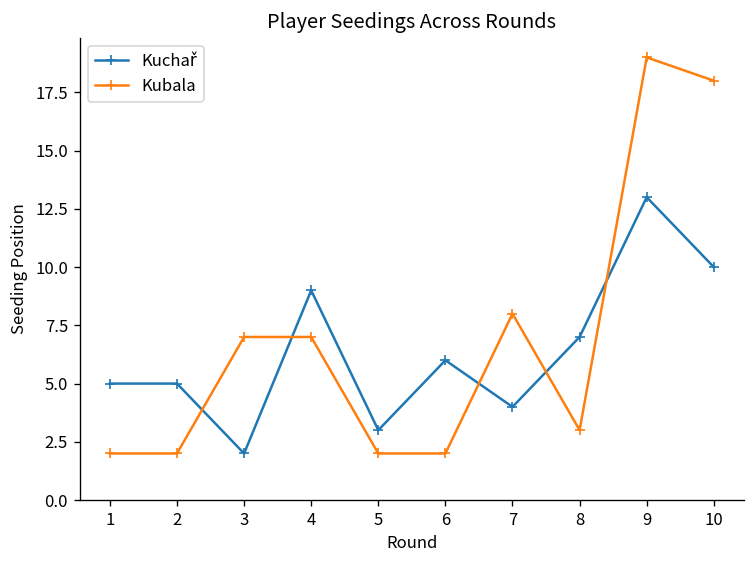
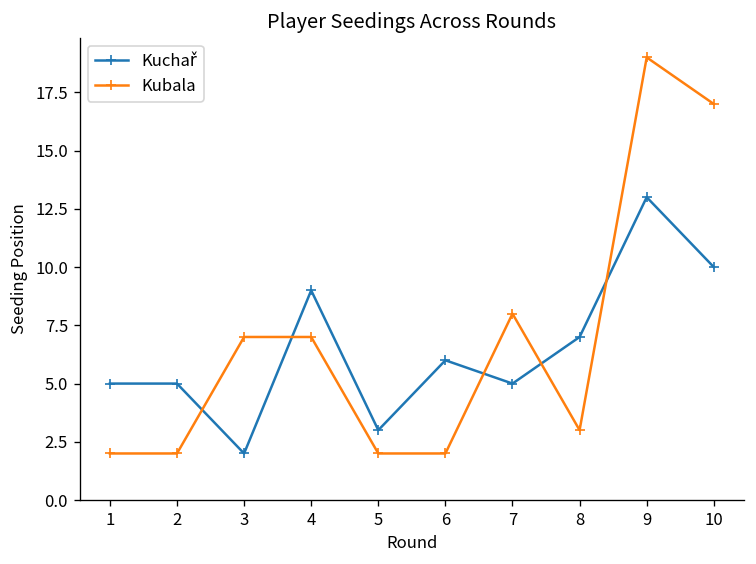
  {
    "Kuchař": {
      "1": 5,
      "2": 5,
      "3": 2,
      "4": 9,
      "5": 3,
      "6": 6,
-     "7": 4,
+     "7": 5,
      "8": 7,
      "9": 13,
      "10": 10
    },
    "Kubala": {
      "1": 2,
      "2": 2,
      "3": 7,
      "4": 7,
      "5": 2,
      "6": 2,
      "7": 8,
      "8": 3,
      "9": 19,
-     "10": 18
+     "10": 17
    }
  }
